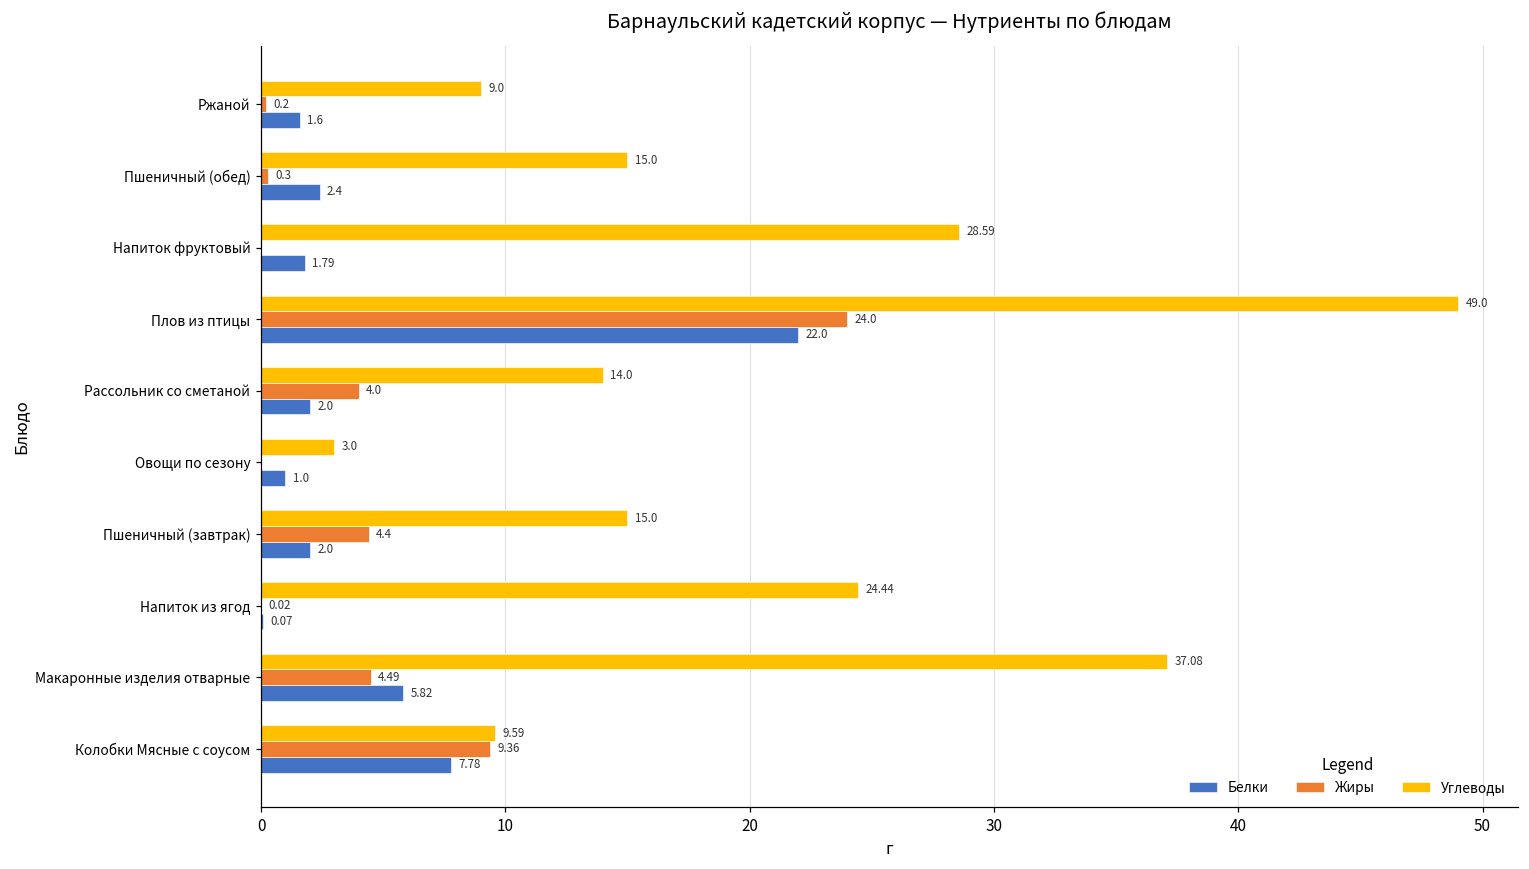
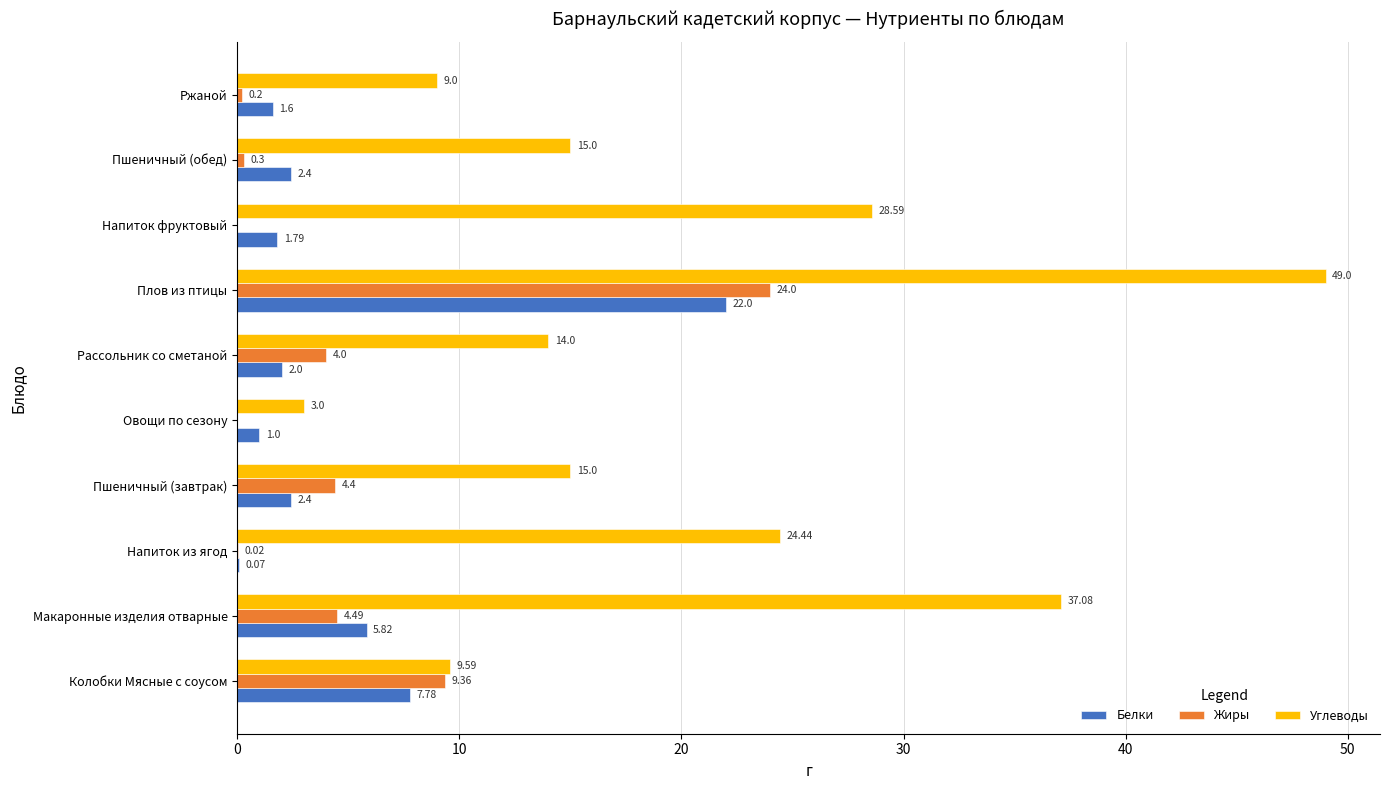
  {
    "Белки": {
      "Ржаной": 1.6,
      "Пшеничный (обед)": 2.4,
      "Напиток фруктовый": 1.79,
      "Плов из птицы": 22.0,
      "Рассольник со сметаной": 2.0,
      "Овощи по сезону": 1.0,
-     "Пшеничный (завтрак)": 2.0,
+     "Пшеничный (завтрак)": 2.4,
      "Напиток из ягод": 0.07,
      "Макаронные изделия отварные": 5.82,
      "Колобки Мясные с соусом": 7.78
    },
    "Жиры": {
      "Ржаной": 0.2,
      "Пшеничный (обед)": 0.3,
      "Плов из птицы": 24.0,
      "Рассольник со сметаной": 4.0,
      "Пшеничный (завтрак)": 4.4,
      "Напиток из ягод": 0.02,
      "Макаронные изделия отварные": 4.49,
      "Колобки Мясные с соусом": 9.36
    },
    "Углеводы": {
      "Ржаной": 9.0,
      "Пшеничный (обед)": 15.0,
      "Напиток фруктовый": 28.59,
      "Плов из птицы": 49.0,
      "Рассольник со сметаной": 14.0,
      "Овощи по сезону": 3.0,
      "Пшеничный (завтрак)": 15.0,
      "Напиток из ягод": 24.44,
      "Макаронные изделия отварные": 37.08,
      "Колобки Мясные с соусом": 9.59
    }
  }
